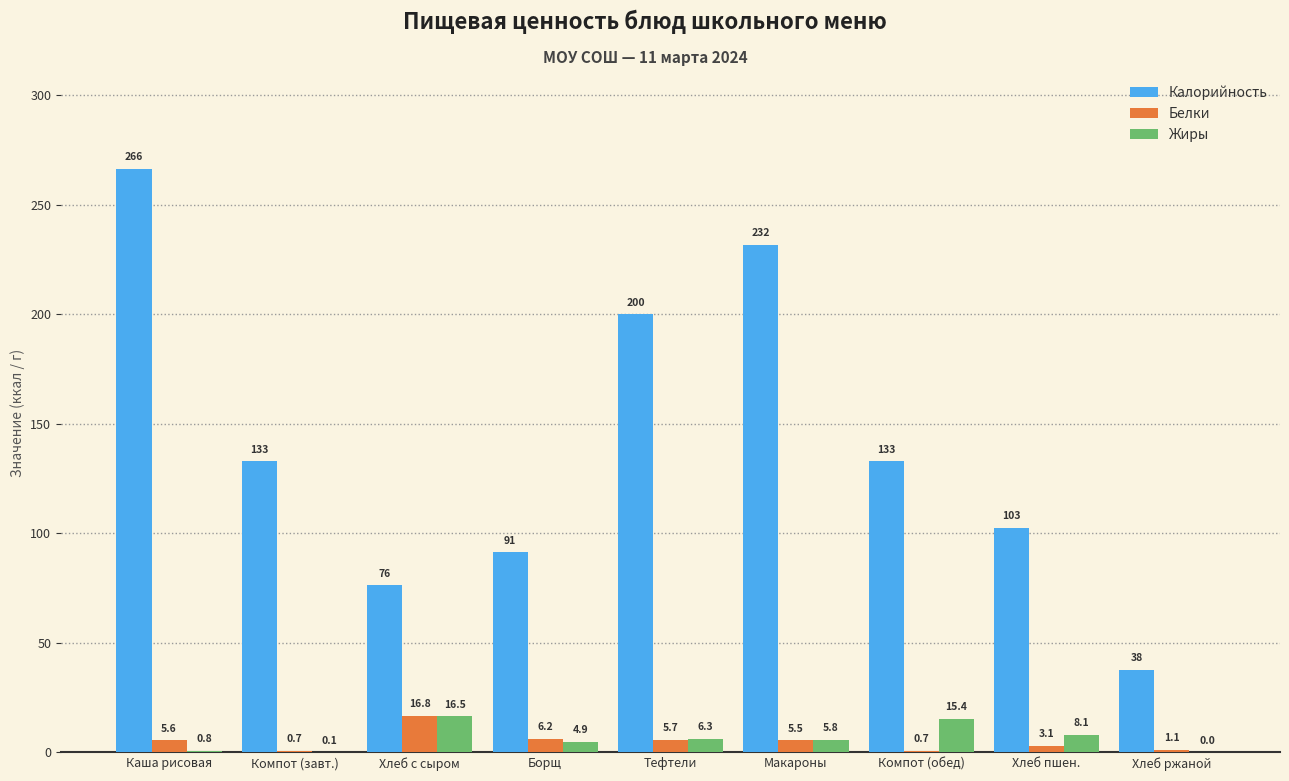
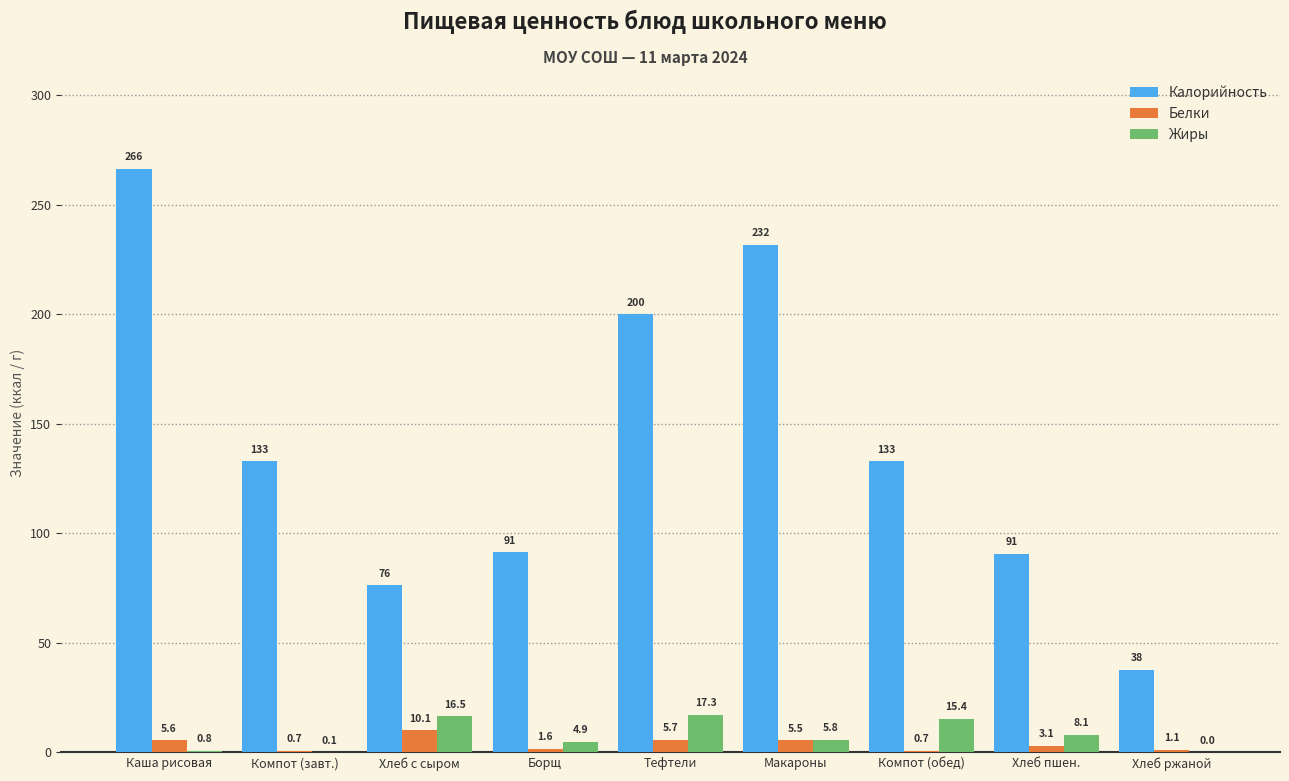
  {
    "Калорийность": {
      "Каша рисовая": 266,
      "Компот (завт.)": 133,
      "Хлеб с сыром": 76,
      "Борщ": 91,
      "Тефтели": 200,
      "Макароны": 232,
      "Компот (обед)": 133,
-     "Хлеб пшен.": 103,
+     "Хлеб пшен.": 91,
      "Хлеб ржаной": 38
    },
    "Белки": {
      "Каша рисовая": 5.6,
      "Компот (завт.)": 0.7,
-     "Хлеб с сыром": 16.8,
-     "Борщ": 6.2,
+     "Хлеб с сыром": 10.1,
+     "Борщ": 1.6,
      "Тефтели": 5.7,
      "Макароны": 5.5,
      "Компот (обед)": 0.7,
      "Хлеб пшен.": 3.1,
      "Хлеб ржаной": 1.1
    },
    "Жиры": {
      "Каша рисовая": 0.8,
      "Компот (завт.)": 0.1,
      "Хлеб с сыром": 16.5,
      "Борщ": 4.9,
-     "Тефтели": 6.3,
+     "Тефтели": 17.3,
      "Макароны": 5.8,
      "Компот (обед)": 15.4,
      "Хлеб пшен.": 8.1,
      "Хлеб ржаной": 0.0
    }
  }
